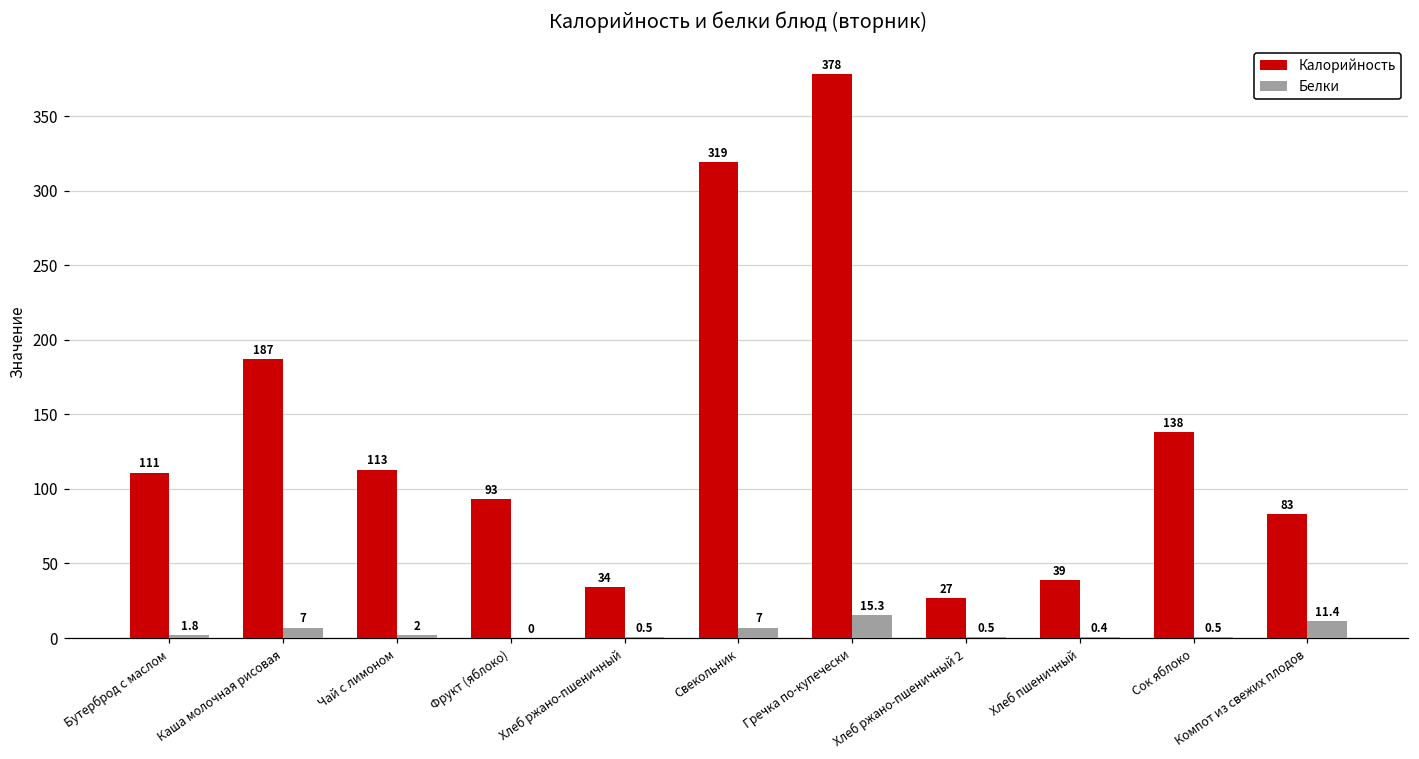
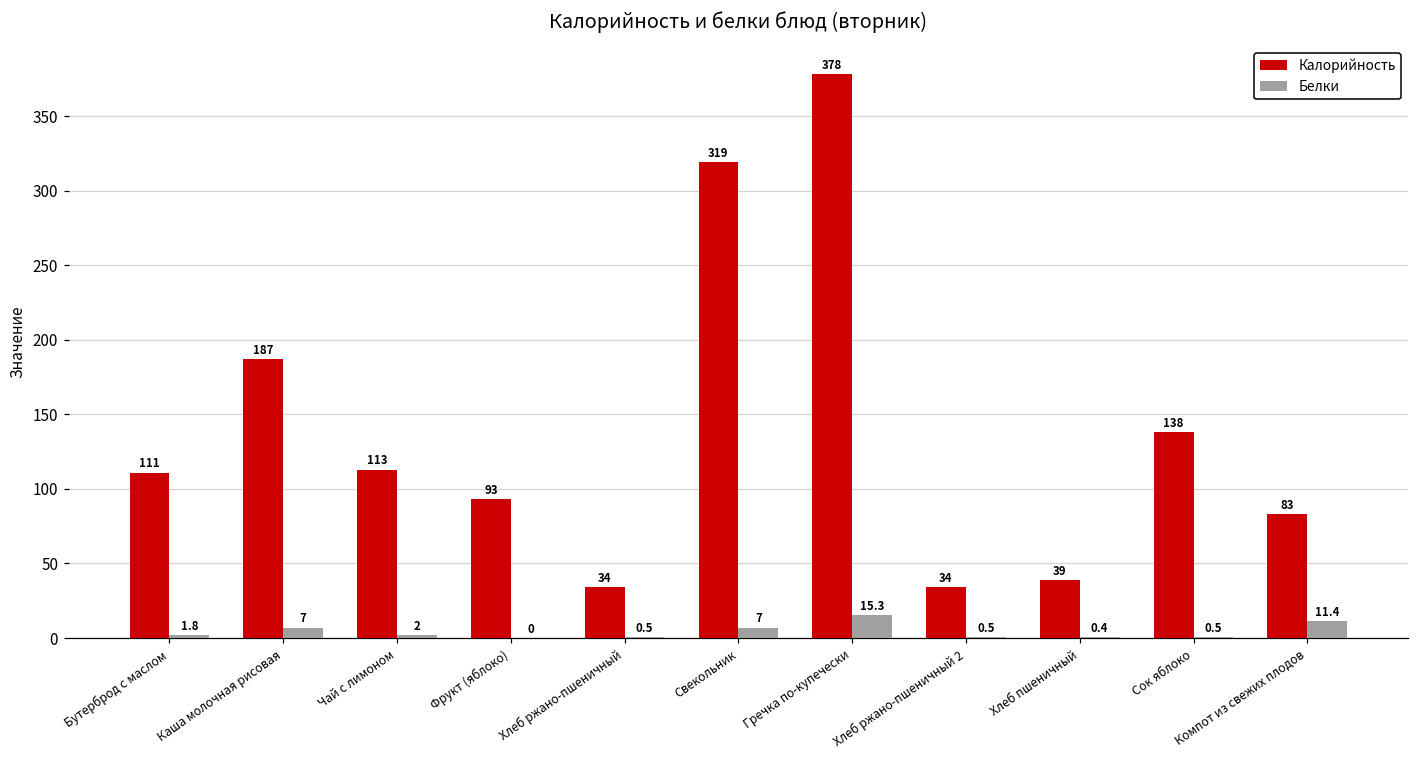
  {
    "Калорийность": {
      "Бутерброд с маслом": 111,
      "Каша молочная рисовая": 187,
      "Чай с лимоном": 113,
      "Фрукт (яблоко)": 93,
      "Хлеб ржано-пшеничный": 34,
      "Свекольник": 319,
      "Гречка по-купечески": 378,
-     "Хлеб ржано-пшеничный 2": 27,
+     "Хлеб ржано-пшеничный 2": 34,
      "Хлеб пшеничный": 39,
      "Сок яблоко": 138,
      "Компот из свежих плодов": 83
    },
    "Белки": {
      "Бутерброд с маслом": 1.8,
      "Каша молочная рисовая": 7,
      "Чай с лимоном": 2,
      "Фрукт (яблоко)": 0,
      "Хлеб ржано-пшеничный": 0.5,
      "Свекольник": 7,
      "Гречка по-купечески": 15.3,
      "Хлеб ржано-пшеничный 2": 0.5,
      "Хлеб пшеничный": 0.4,
      "Сок яблоко": 0.5,
      "Компот из свежих плодов": 11.4
    }
  }
